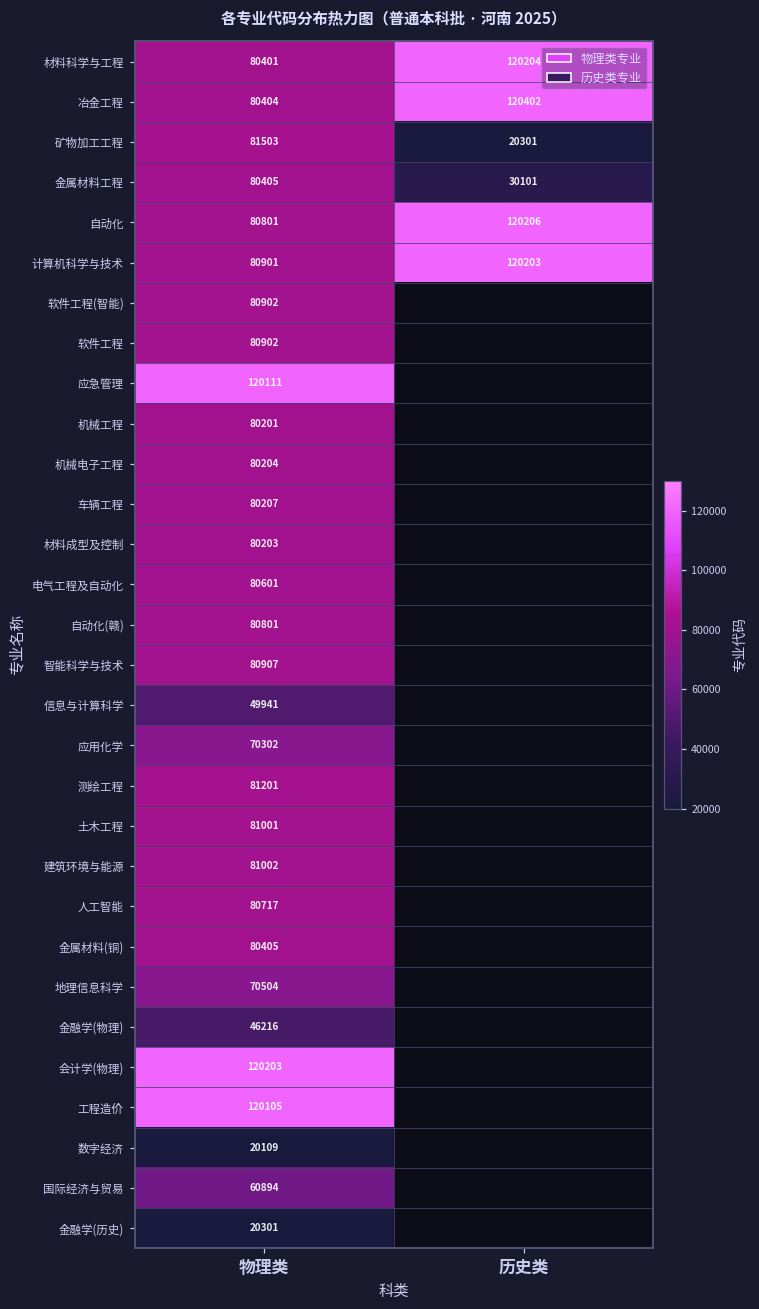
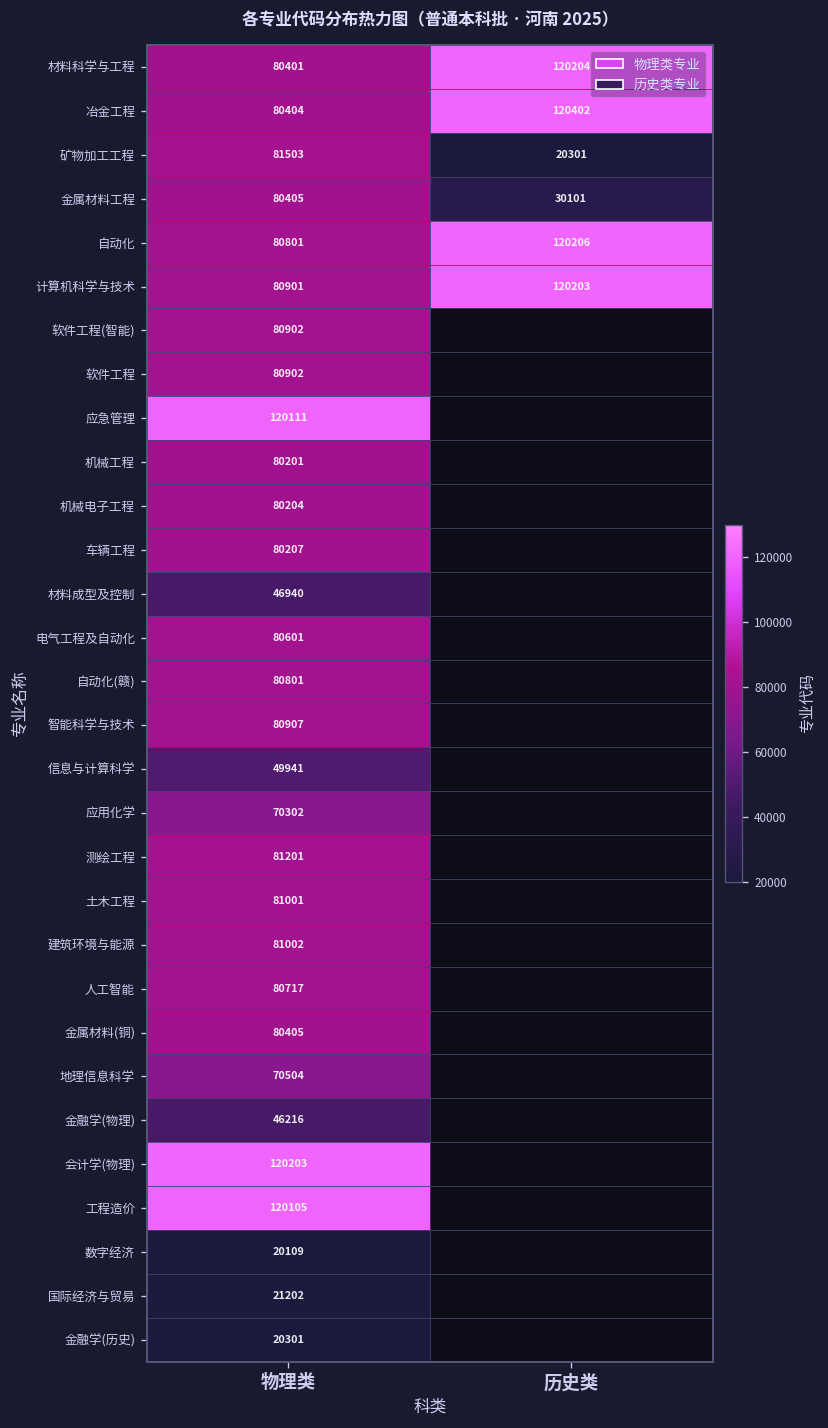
  {
    "材料科学与工程": {
      "物理类": 80401,
      "历史类": 120204
    },
    "冶金工程": {
      "物理类": 80404,
      "历史类": 120402
    },
    "矿物加工工程": {
      "物理类": 81503,
      "历史类": 20301
    },
    "金属材料工程": {
      "物理类": 80405,
      "历史类": 30101
    },
    "自动化": {
      "物理类": 80801,
      "历史类": 120206
    },
    "计算机科学与技术": {
      "物理类": 80901,
      "历史类": 120203
    },
    "软件工程(智能)": {
      "物理类": 80902
    },
    "软件工程": {
      "物理类": 80902
    },
    "应急管理": {
      "物理类": 120111
    },
    "机械工程": {
      "物理类": 80201
    },
    "机械电子工程": {
      "物理类": 80204
    },
    "车辆工程": {
      "物理类": 80207
    },
    "材料成型及控制": {
-     "物理类": 80203
+     "物理类": 46940
    },
    "电气工程及自动化": {
      "物理类": 80601
    },
    "自动化(赣)": {
      "物理类": 80801
    },
    "智能科学与技术": {
      "物理类": 80907
    },
    "信息与计算科学": {
      "物理类": 49941
    },
    "应用化学": {
      "物理类": 70302
    },
    "测绘工程": {
      "物理类": 81201
    },
    "土木工程": {
      "物理类": 81001
    },
    "建筑环境与能源": {
      "物理类": 81002
    },
    "人工智能": {
      "物理类": 80717
    },
    "金属材料(铜)": {
      "物理类": 80405
    },
    "地理信息科学": {
      "物理类": 70504
    },
    "金融学(物理)": {
      "物理类": 46216
    },
    "会计学(物理)": {
      "物理类": 120203
    },
    "工程造价": {
      "物理类": 120105
    },
    "数字经济": {
      "物理类": 20109
    },
    "国际经济与贸易": {
-     "物理类": 60894
+     "物理类": 21202
    },
    "金融学(历史)": {
      "物理类": 20301
    }
  }
